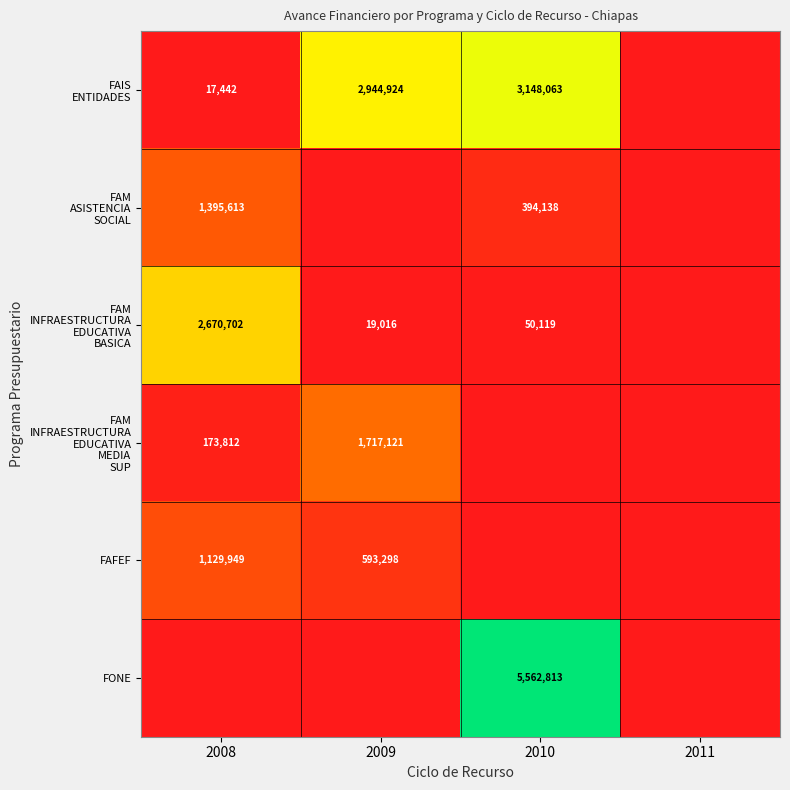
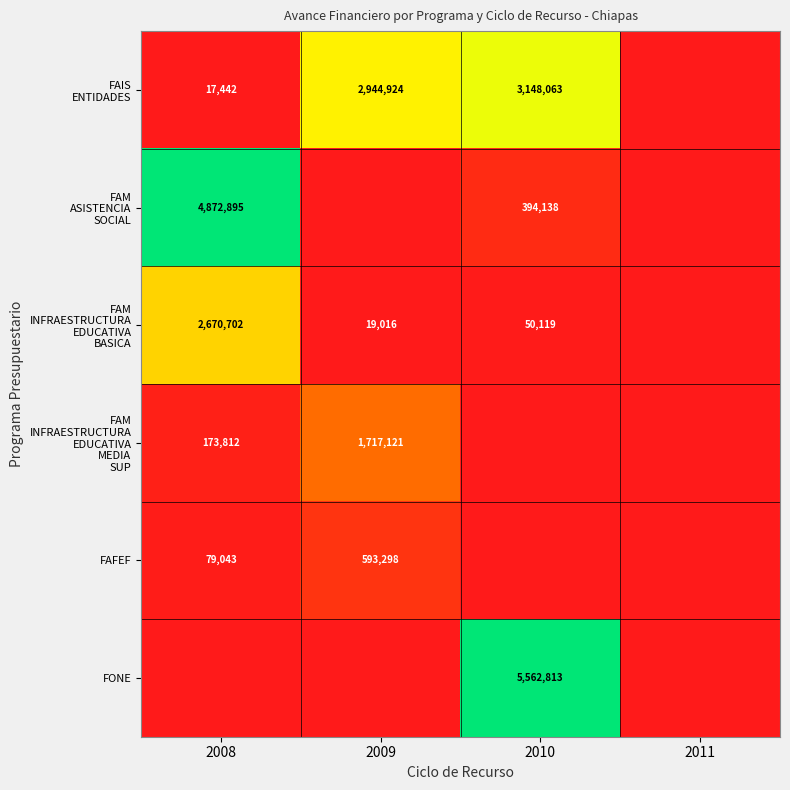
  {
    "FAIS ENTIDADES": {
      "2008": "17,442",
      "2009": "2,944,924",
      "2010": "3,148,063"
    },
    "FAM ASISTENCIA SOCIAL": {
-     "2008": "1,395,613",
+     "2008": "4,872,895",
      "2010": "394,138"
    },
    "FAM INFRAESTRUCTURA EDUCATIVA BASICA": {
      "2008": "2,670,702",
      "2009": "19,016",
      "2010": "50,119"
    },
    "FAM INFRAESTRUCTURA EDUCATIVA MEDIA SUP": {
      "2008": "173,812",
      "2009": "1,717,121"
    },
    "FAFEF": {
-     "2008": "1,129,949",
+     "2008": "79,043",
      "2009": "593,298"
    },
    "FONE": {
      "2010": "5,562,813"
    }
  }
